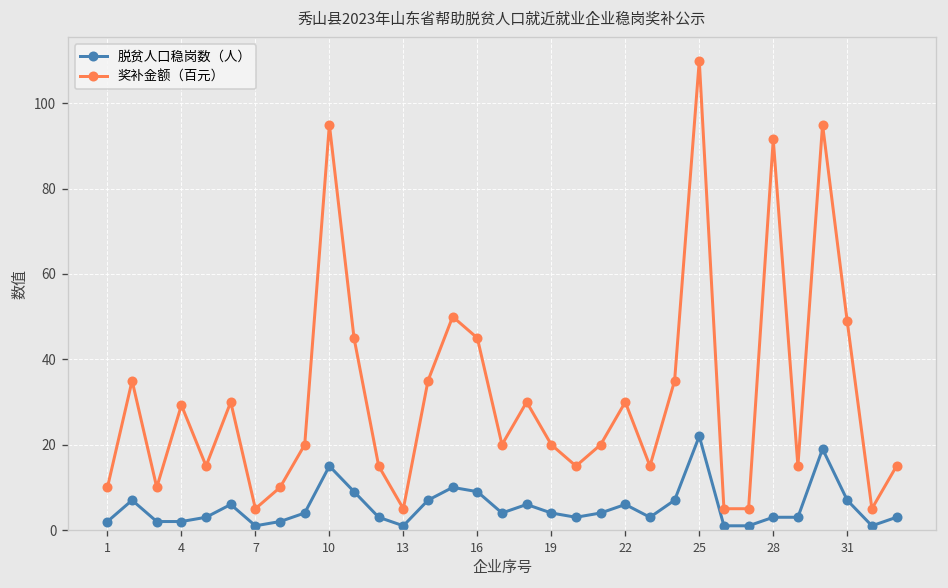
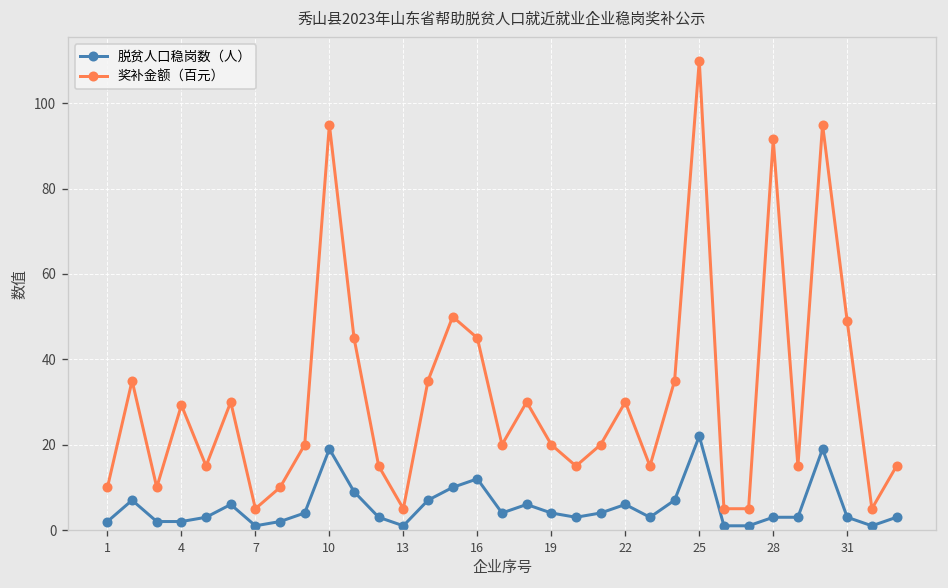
  {
    "脱贫人口稳岗数（人）": {
      "1": 2,
      "4": 2,
      "7": 1,
-     "10": 15,
+     "10": 19,
      "13": 1,
-     "16": 9,
+     "16": 12,
      "19": 4,
      "22": 6,
      "25": 22,
      "28": 3,
-     "31": 7
+     "31": 3
    },
    "奖补金额（百元）": {
      "1": 10,
      "4": 29,
      "7": 5,
      "10": 95,
      "13": 5,
      "16": 45,
      "19": 20,
      "22": 30,
      "25": 110,
      "28": 92,
      "31": 49
    }
  }
